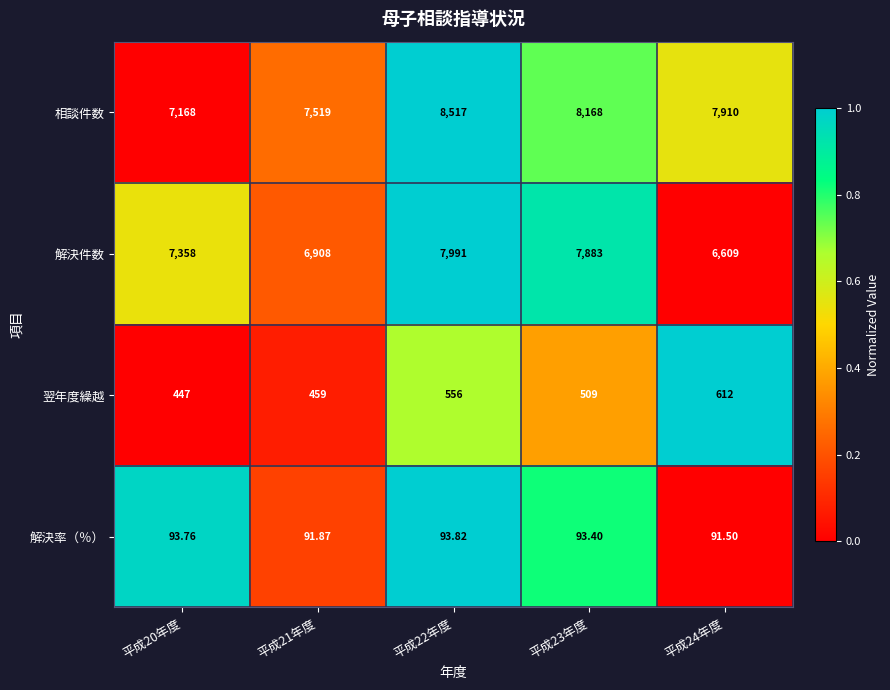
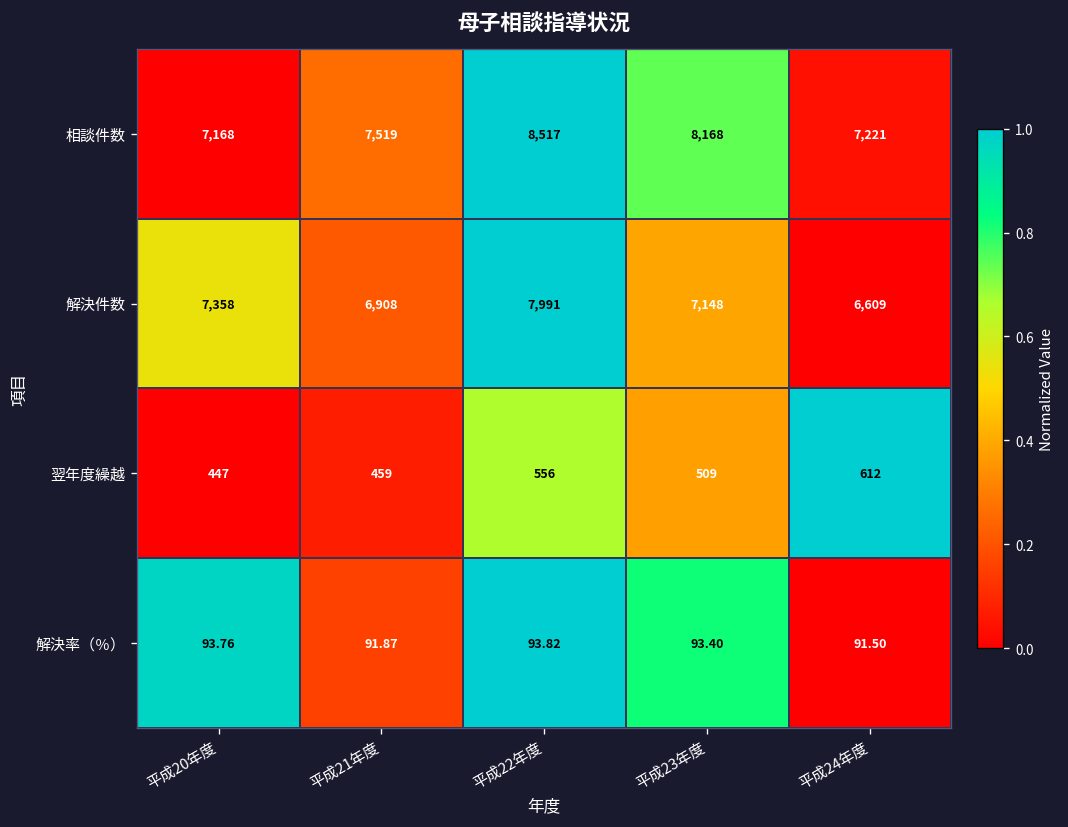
  {
    "相談件数": {
      "平成20年度": "7,168",
      "平成21年度": "7,519",
      "平成22年度": "8,517",
      "平成23年度": "8,168",
-     "平成24年度": "7,910"
+     "平成24年度": "7,221"
    },
    "解決件数": {
      "平成20年度": "7,358",
      "平成21年度": "6,908",
      "平成22年度": "7,991",
-     "平成23年度": "7,883",
+     "平成23年度": "7,148",
      "平成24年度": "6,609"
    },
    "翌年度繰越": {
      "平成20年度": "447",
      "平成21年度": "459",
      "平成22年度": "556",
      "平成23年度": "509",
      "平成24年度": "612"
    },
    "解決率（％）": {
      "平成20年度": "93.76",
      "平成21年度": "91.87",
      "平成22年度": "93.82",
      "平成23年度": "93.40",
      "平成24年度": "91.50"
    }
  }
